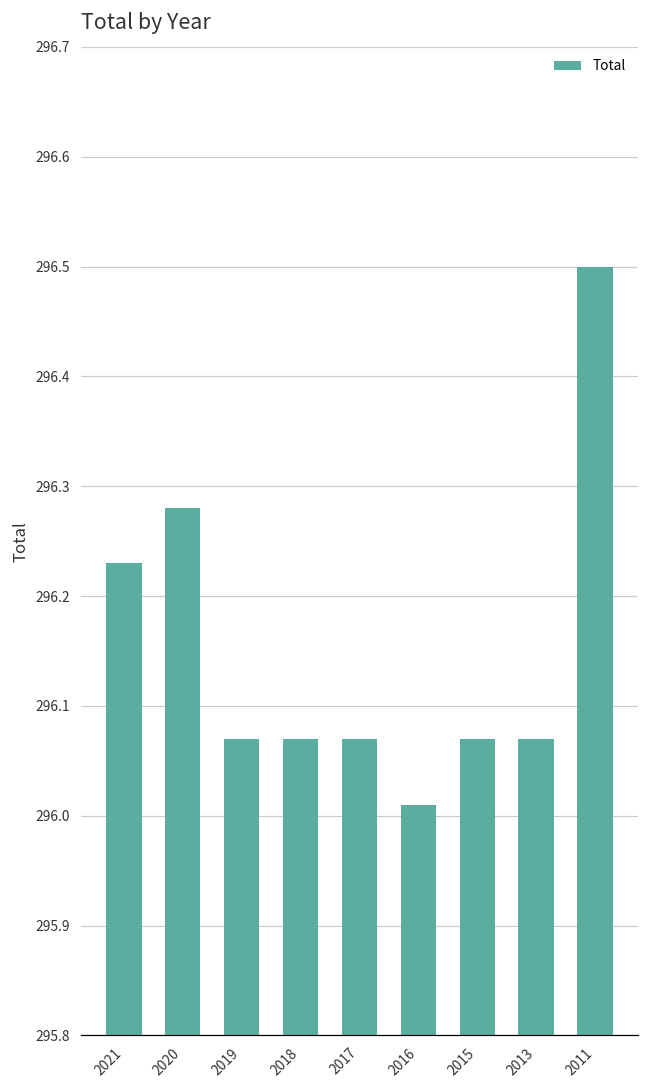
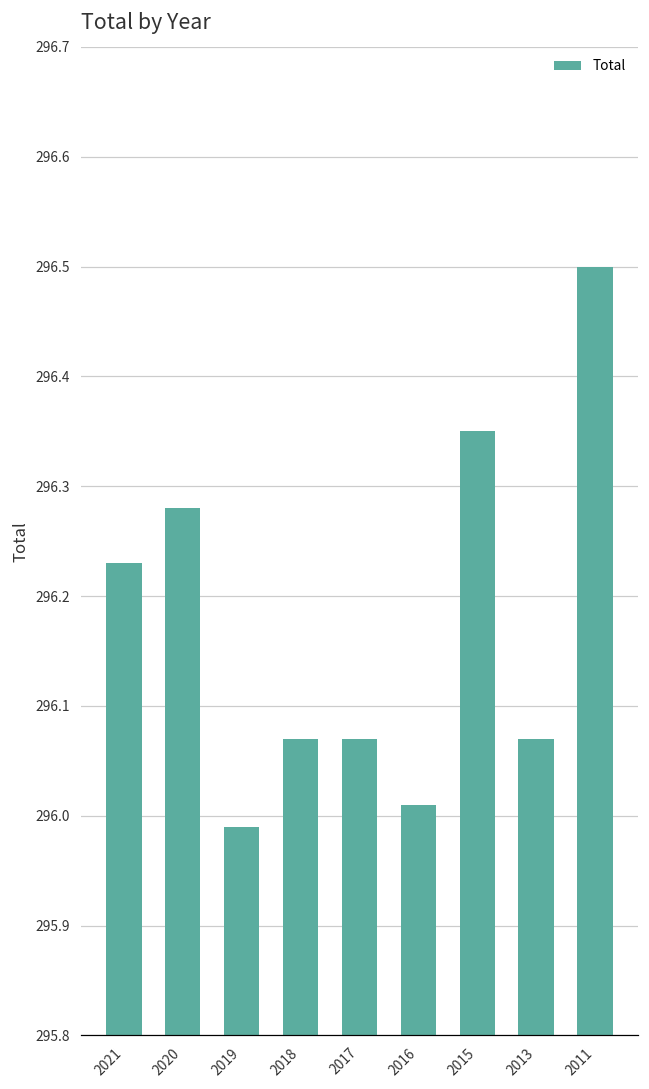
  {
    "2021": 296.23,
    "2020": 296.28,
-   "2019": 296.07,
+   "2019": 295.99,
    "2018": 296.07,
    "2017": 296.07,
    "2016": 296.01,
-   "2015": 296.07,
+   "2015": 296.35,
    "2013": 296.07,
    "2011": 296.50
  }
